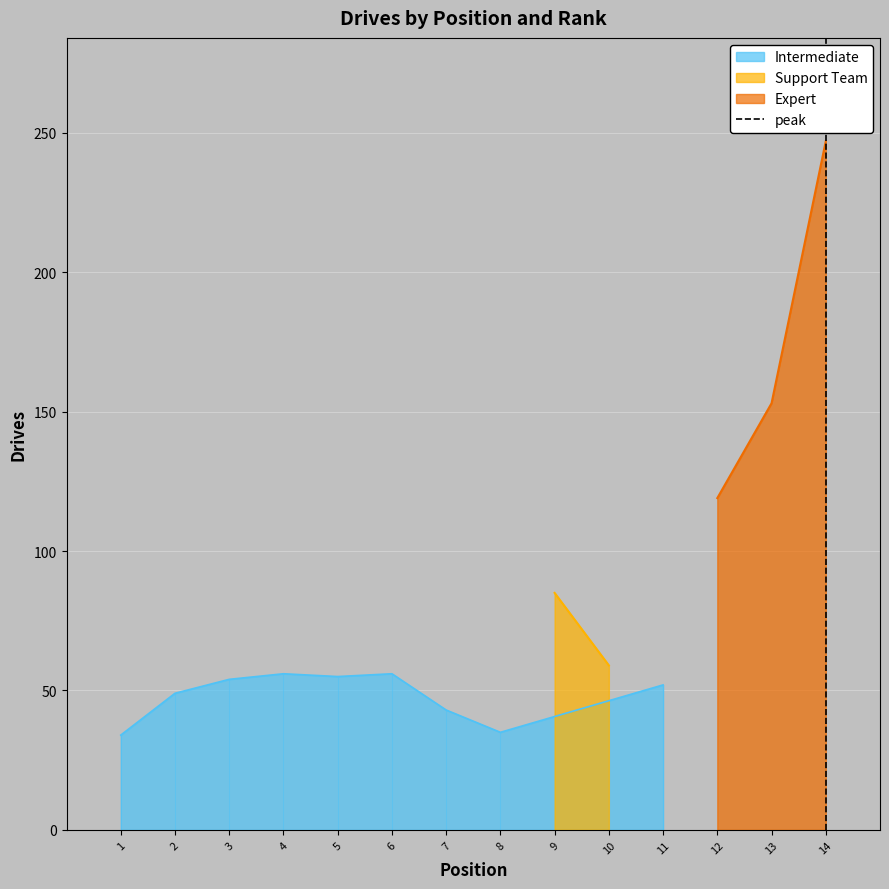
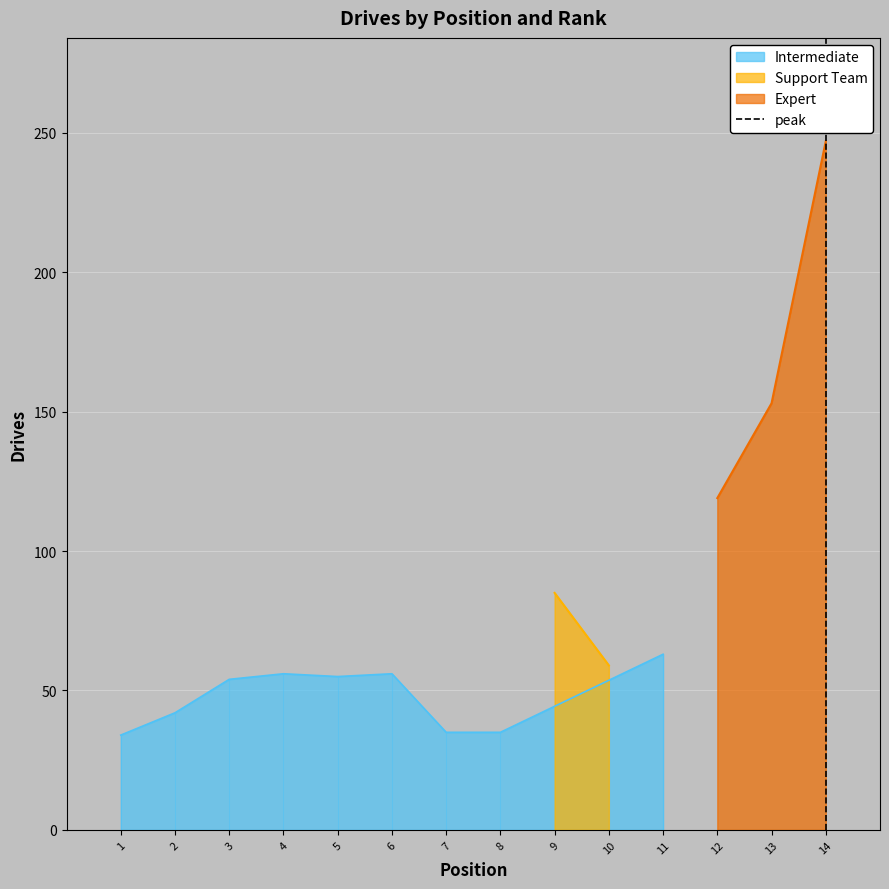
  {
    "Intermediate": {
      "1": 34,
-     "2": 49,
+     "2": 42,
      "3": 54,
      "4": 56,
      "5": 55,
      "6": 56,
-     "7": 43,
+     "7": 35,
      "8": 35,
-     "11": 52
+     "11": 63
    },
    "Support Team": {
      "9": 85,
      "10": 59
    },
    "Expert": {
      "12": 119,
      "13": 153,
      "14": 247
    }
  }
